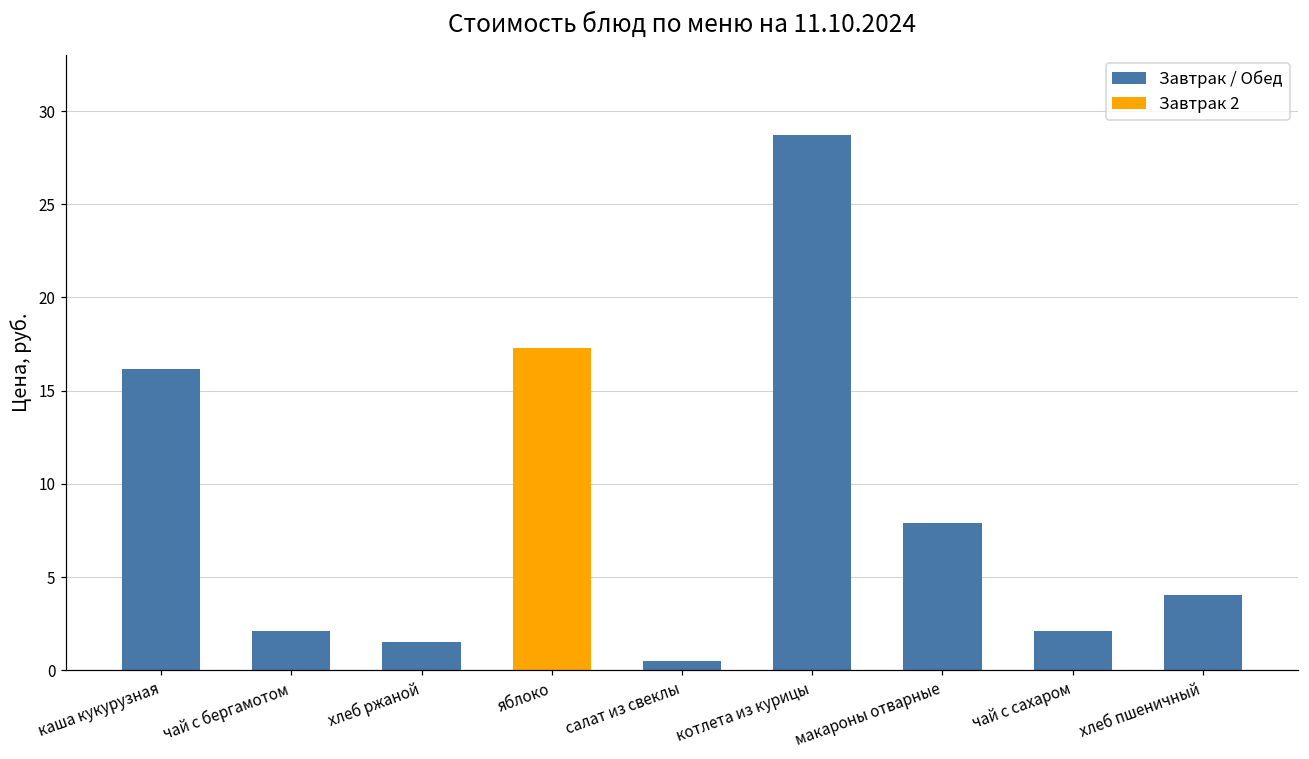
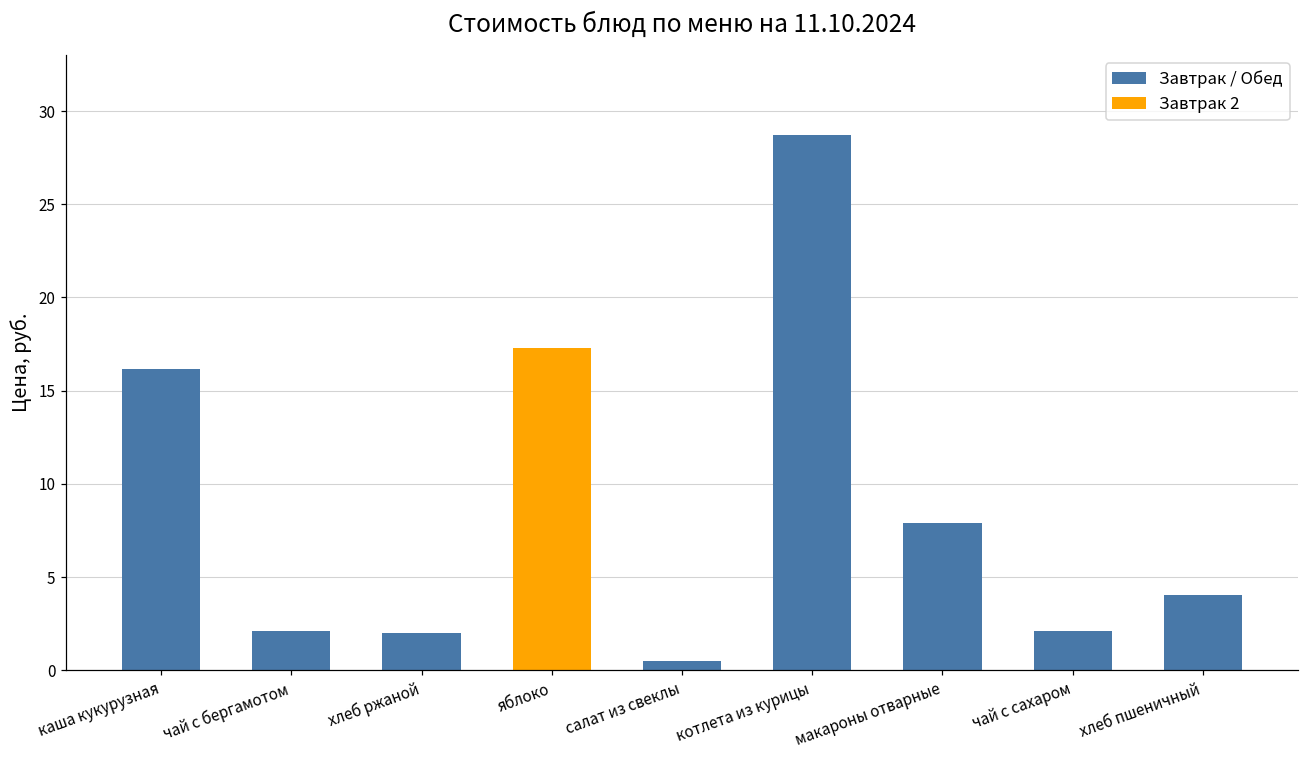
  {
    "каша кукурузная": 16.2,
    "чай с бергамотом": 2.1,
-   "хлеб ржаной": 1.5,
+   "хлеб ржаной": 2.0,
    "яблоко": 17.3,
    "салат из свеклы": 0.5,
    "котлета из курицы": 28.7,
    "макароны отварные": 7.9,
    "чай с сахаром": 2.1,
    "хлеб пшеничный": 4.1
  }
